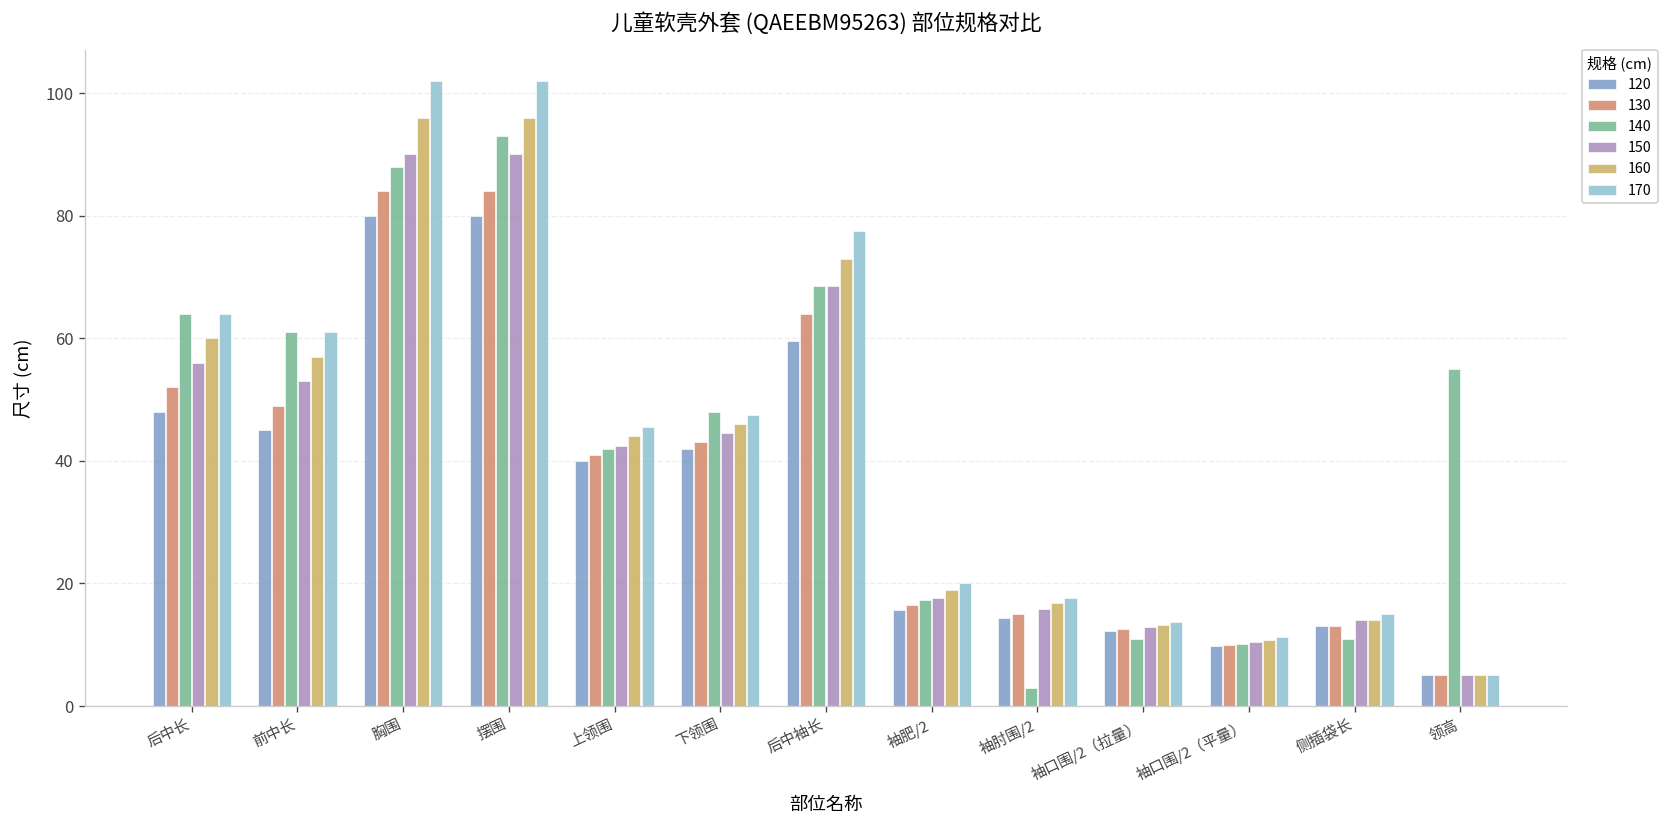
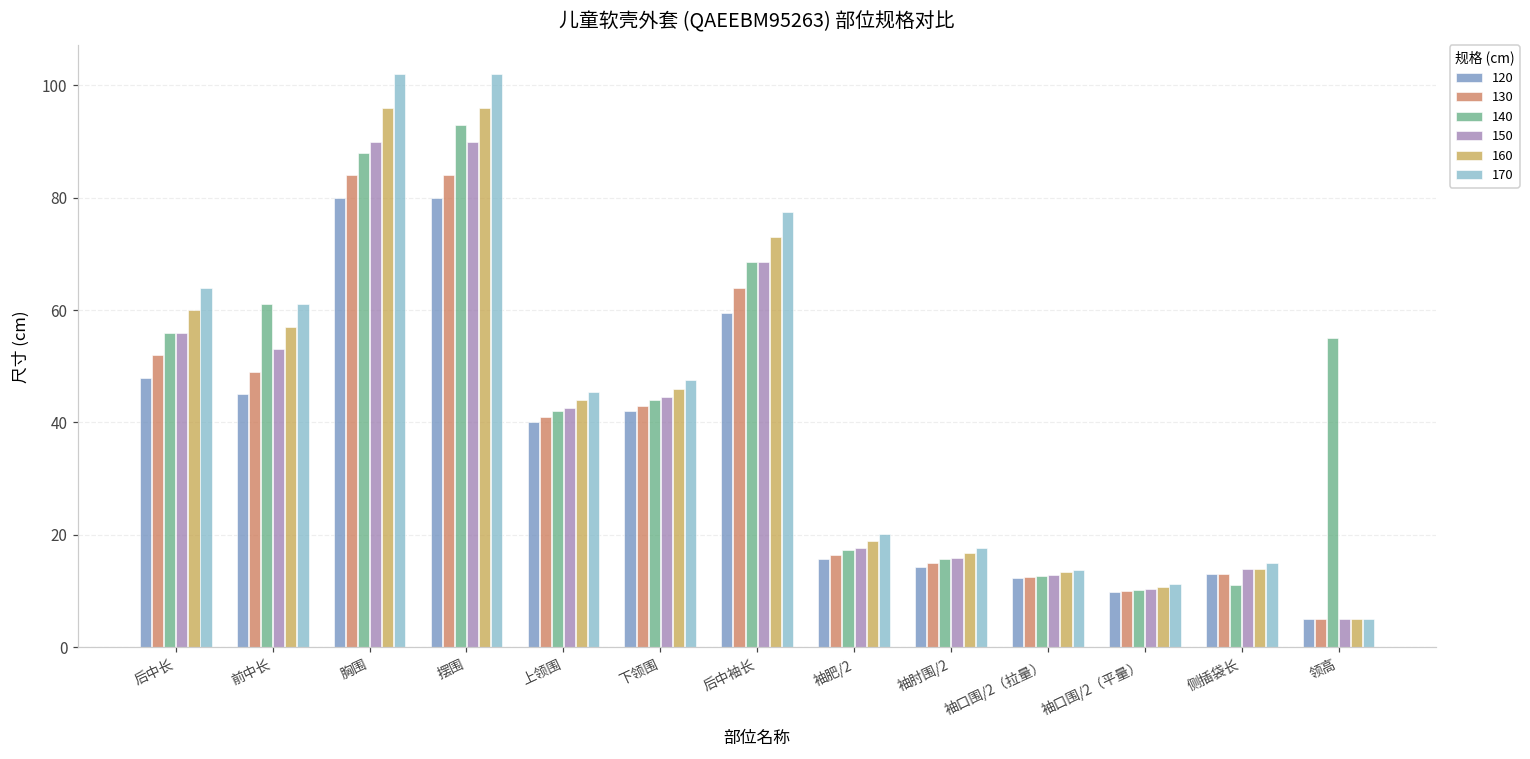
  {
    "140": {
-     "后中长": 64,
+     "后中长": 56,
      "前中长": 61,
      "胸围": 88,
      "摆围": 93,
      "上领围": 42,
-     "下领围": 48,
+     "下领围": 44,
      "后中袖长": 69,
      "袖肥/2": 17,
-     "袖肘围/2": 3,
-     "袖口围/2（拉量）": 11,
+     "袖肘围/2": 16,
+     "袖口围/2（拉量）": 13,
      "袖口围/2（平量）": 10,
      "侧插袋长": 11,
      "领高": 55
    }
  }
